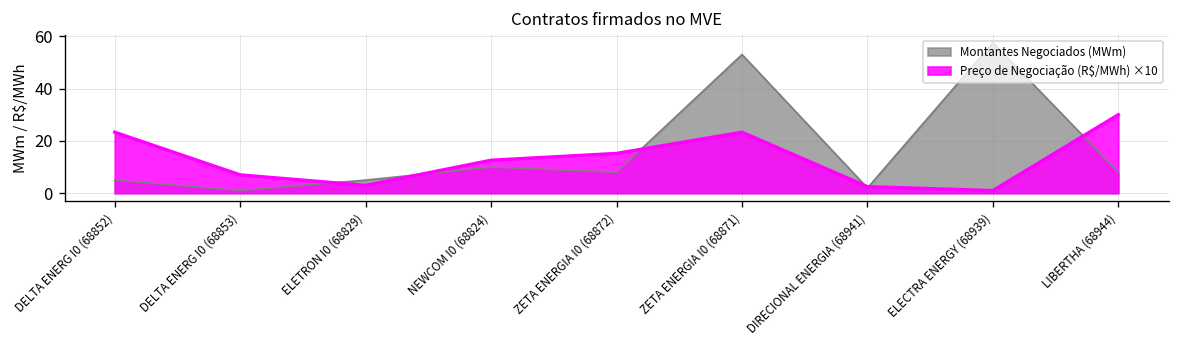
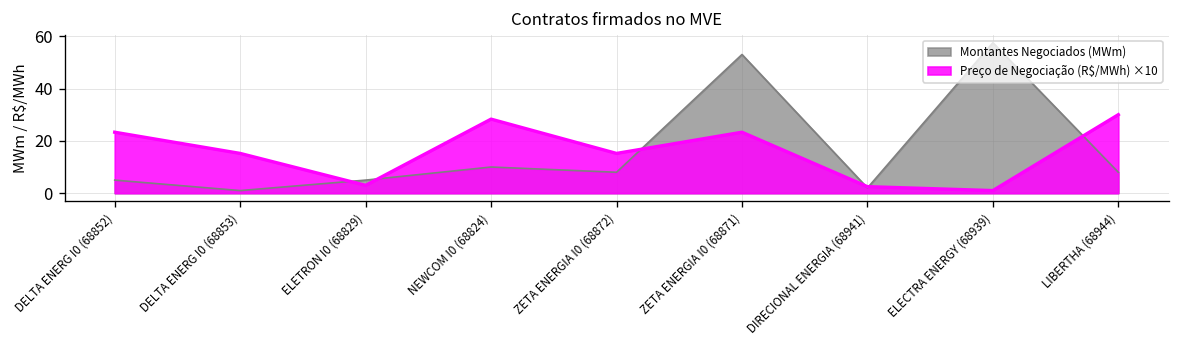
  {
    "Montantes Negociados (MWm)": {
      "DELTA ENERG I0 (68852)": 5,
      "DELTA ENERG I0 (68853)": 1,
      "ELETRON I0 (68829)": 5,
      "NEWCOM I0 (68824)": 10,
      "ZETA ENERGIA I0 (68872)": 8,
      "ZETA ENERGIA I0 (68871)": 53,
      "LIBERTHA (68944)": 8
    },
    "Preço de Negociação (R$/MWh) ×10": {
      "DELTA ENERG I0 (68852)": 23,
-     "DELTA ENERG I0 (68853)": 7,
+     "DELTA ENERG I0 (68853)": 15,
      "ELETRON I0 (68829)": 3,
-     "NEWCOM I0 (68824)": 13,
+     "NEWCOM I0 (68824)": 28,
      "ZETA ENERGIA I0 (68872)": 15,
      "ZETA ENERGIA I0 (68871)": 23,
      "ELECTRA ENERGY (68939)": 1,
      "LIBERTHA (68944)": 30
    }
  }
